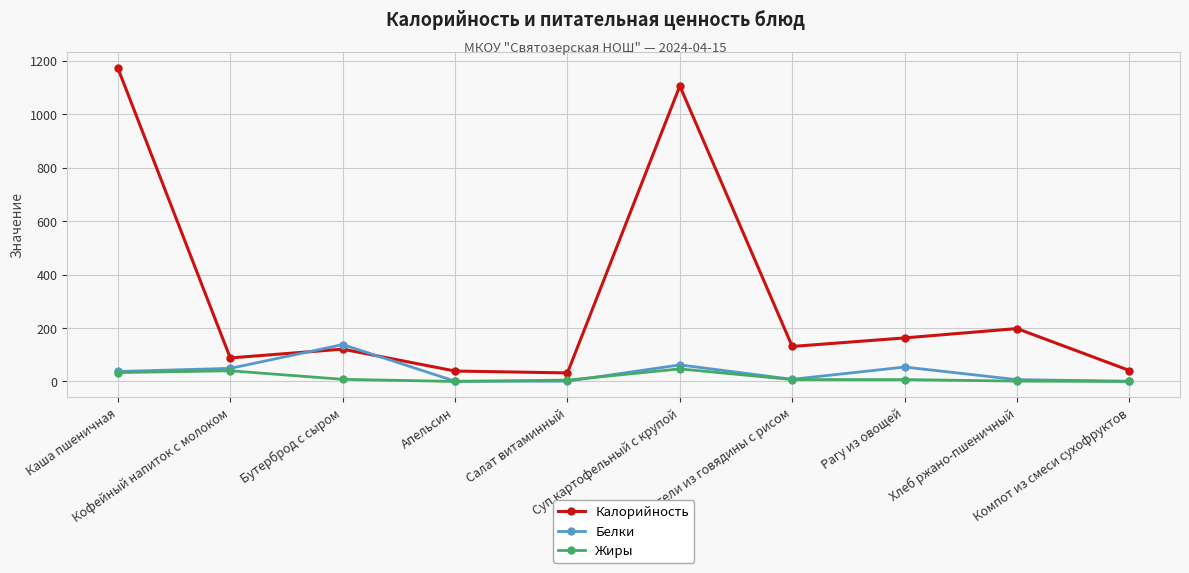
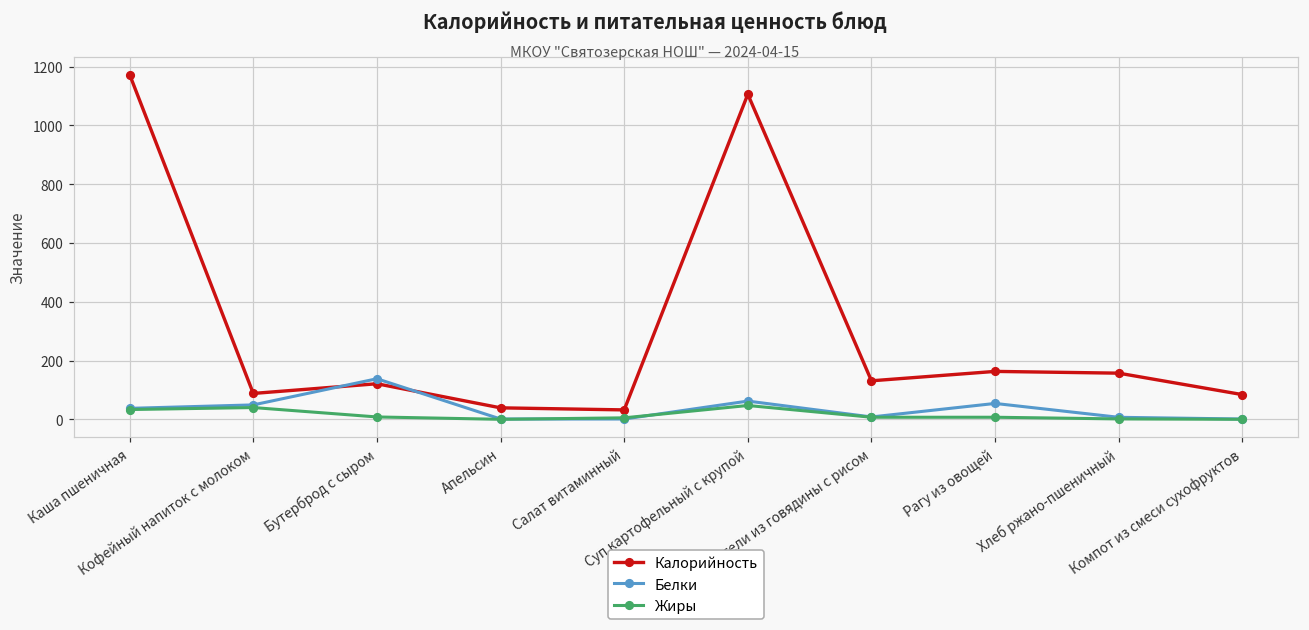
  {
    "Калорийность": {
      "Каша пшеничная": 1170,
      "Кофейный напиток с молоком": 90,
      "Бутерброд с сыром": 120,
      "Апельсин": 40,
      "Салат витаминный": 30,
      "Суп картофельный с крупой": 1110,
      "Тефтели из говядины с рисом": 130,
      "Рагу из овощей": 160,
-     "Хлеб ржано-пшеничный": 200,
-     "Компот из смеси сухофруктов": 40
+     "Хлеб ржано-пшеничный": 160,
+     "Компот из смеси сухофруктов": 80
    },
    "Белки": {
      "Бутерброд с сыром": 140,
      "Суп картофельный с крупой": 60,
      "Рагу из овощей": 50
    },
    "Жиры": {
      "Бутерброд с сыром": 10,
      "Суп картофельный с крупой": 50,
      "Рагу из овощей": 10
    }
  }
